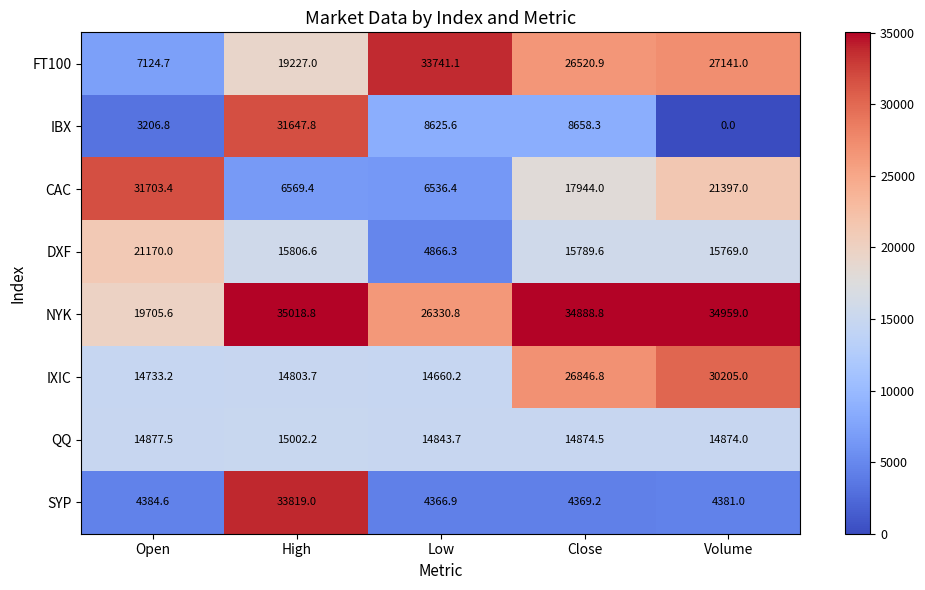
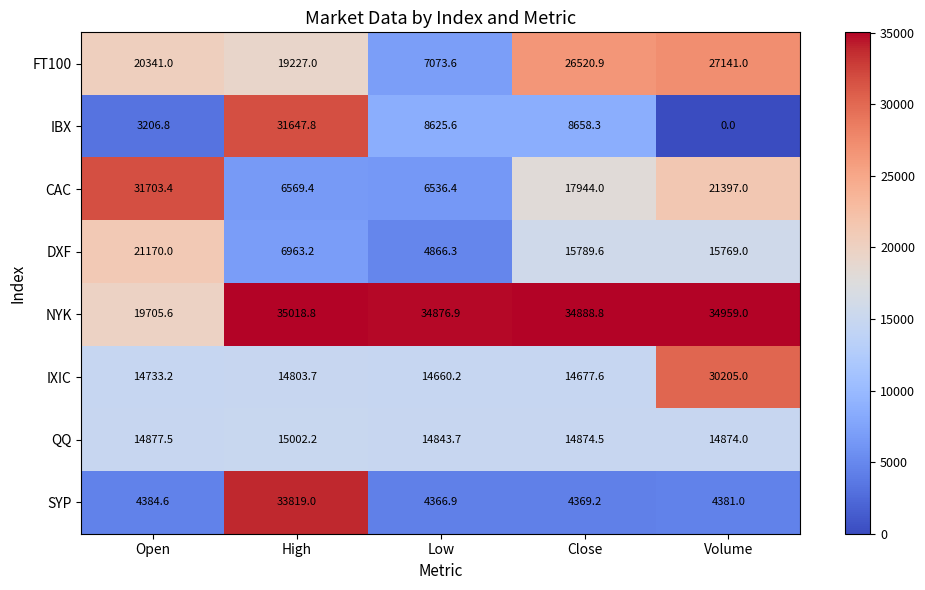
  {
    "FT100": {
-     "Open": 7124.7,
+     "Open": 20341.0,
      "High": 19227.0,
-     "Low": 33741.1,
+     "Low": 7073.6,
      "Close": 26520.9,
      "Volume": 27141.0
    },
    "IBX": {
      "Open": 3206.8,
      "High": 31647.8,
      "Low": 8625.6,
      "Close": 8658.3,
      "Volume": 0.0
    },
    "CAC": {
      "Open": 31703.4,
      "High": 6569.4,
      "Low": 6536.4,
      "Close": 17944.0,
      "Volume": 21397.0
    },
    "DXF": {
      "Open": 21170.0,
-     "High": 15806.6,
+     "High": 6963.2,
      "Low": 4866.3,
      "Close": 15789.6,
      "Volume": 15769.0
    },
    "NYK": {
      "Open": 19705.6,
      "High": 35018.8,
-     "Low": 26330.8,
+     "Low": 34876.9,
      "Close": 34888.8,
      "Volume": 34959.0
    },
    "IXIC": {
      "Open": 14733.2,
      "High": 14803.7,
      "Low": 14660.2,
-     "Close": 26846.8,
+     "Close": 14677.6,
      "Volume": 30205.0
    },
    "QQ": {
      "Open": 14877.5,
      "High": 15002.2,
      "Low": 14843.7,
      "Close": 14874.5,
      "Volume": 14874.0
    },
    "SYP": {
      "Open": 4384.6,
      "High": 33819.0,
      "Low": 4366.9,
      "Close": 4369.2,
      "Volume": 4381.0
    }
  }
